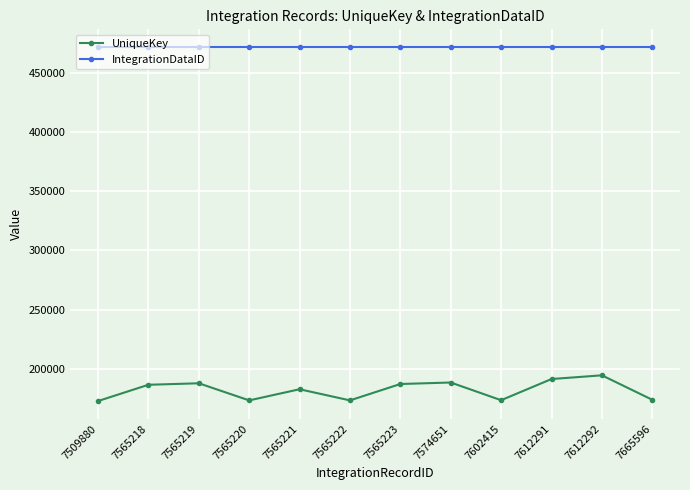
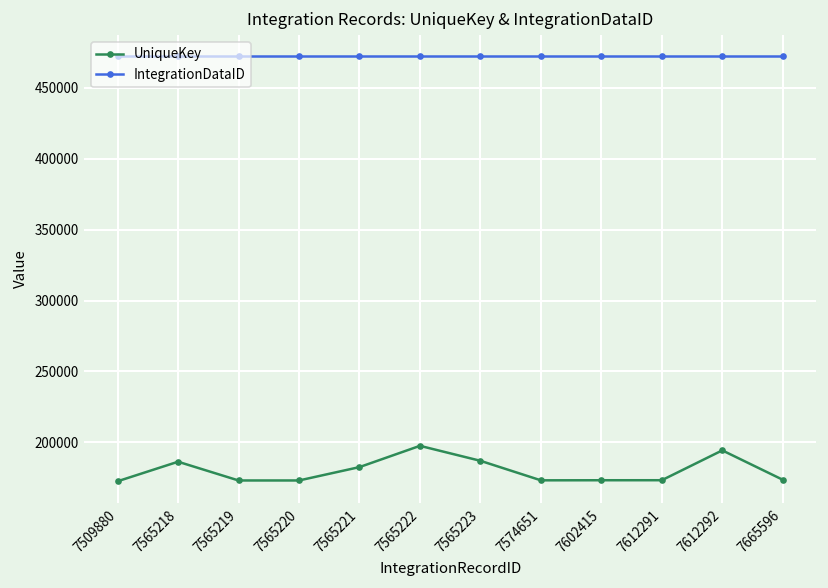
  {
    "UniqueKey": {
      "7509880": 173000,
      "7565218": 186000,
-     "7565219": 188000,
+     "7565219": 173000,
      "7565220": 173000,
      "7565221": 183000,
-     "7565222": 173000,
+     "7565222": 198000,
      "7565223": 187000,
-     "7574651": 188000,
+     "7574651": 173000,
      "7602415": 173000,
-     "7612291": 191000,
+     "7612291": 173000,
      "7612292": 194000,
      "7665596": 174000
    },
    "IntegrationDataID": {
      "7565220": 472000,
      "7565221": 472000,
      "7565222": 472000,
      "7565223": 472000,
      "7574651": 472000,
      "7602415": 472000,
      "7612291": 472000,
      "7612292": 472000,
      "7665596": 472000
    }
  }
